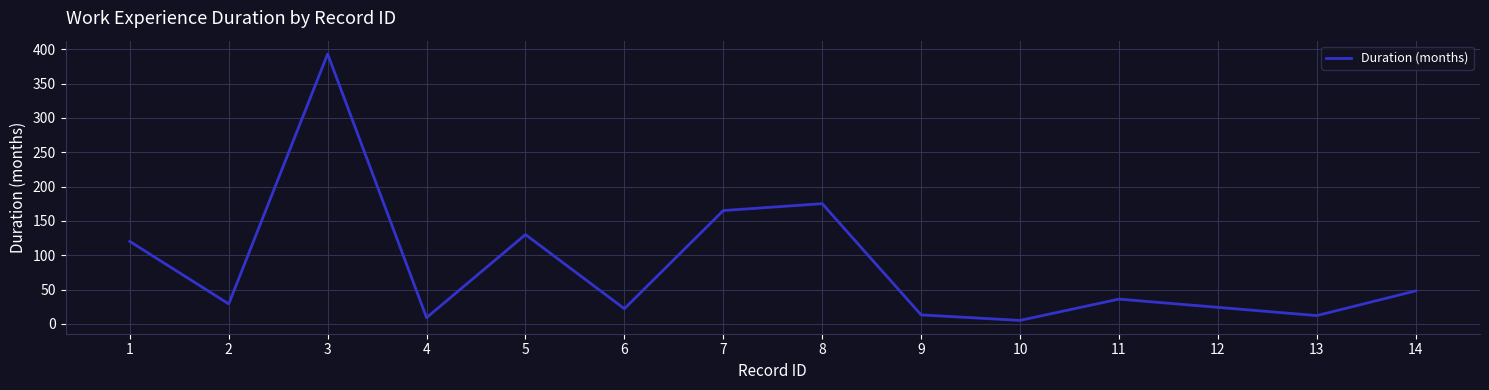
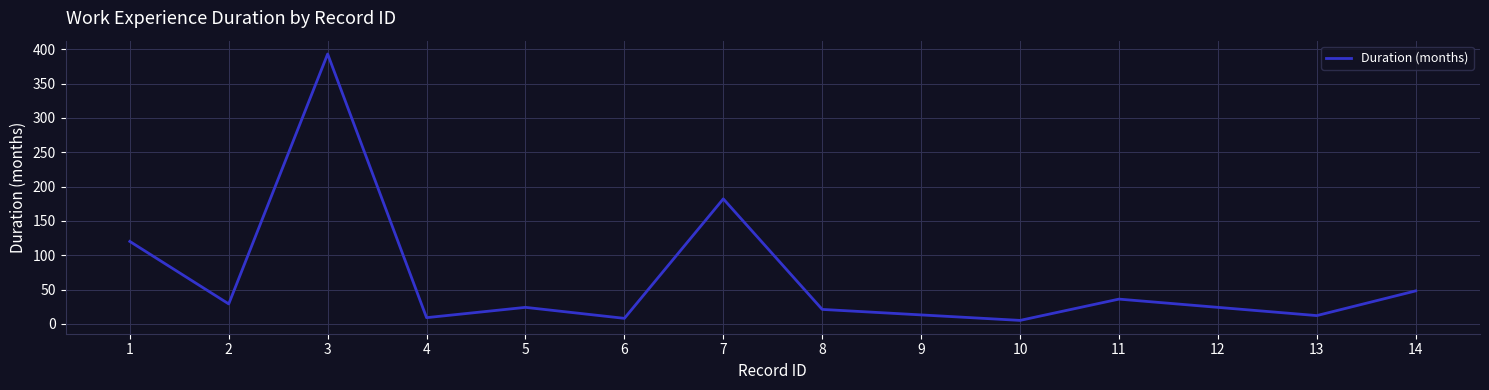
  {
    "1": 120,
    "2": 30,
    "3": 390,
    "4": 10,
-   "5": 130,
-   "6": 20,
-   "7": 170,
-   "8": 180,
+   "5": 20,
+   "6": 10,
+   "7": 180,
+   "8": 20,
    "9": 10,
    "10": 10,
    "11": 40,
    "12": 20,
    "13": 10,
    "14": 50
  }
